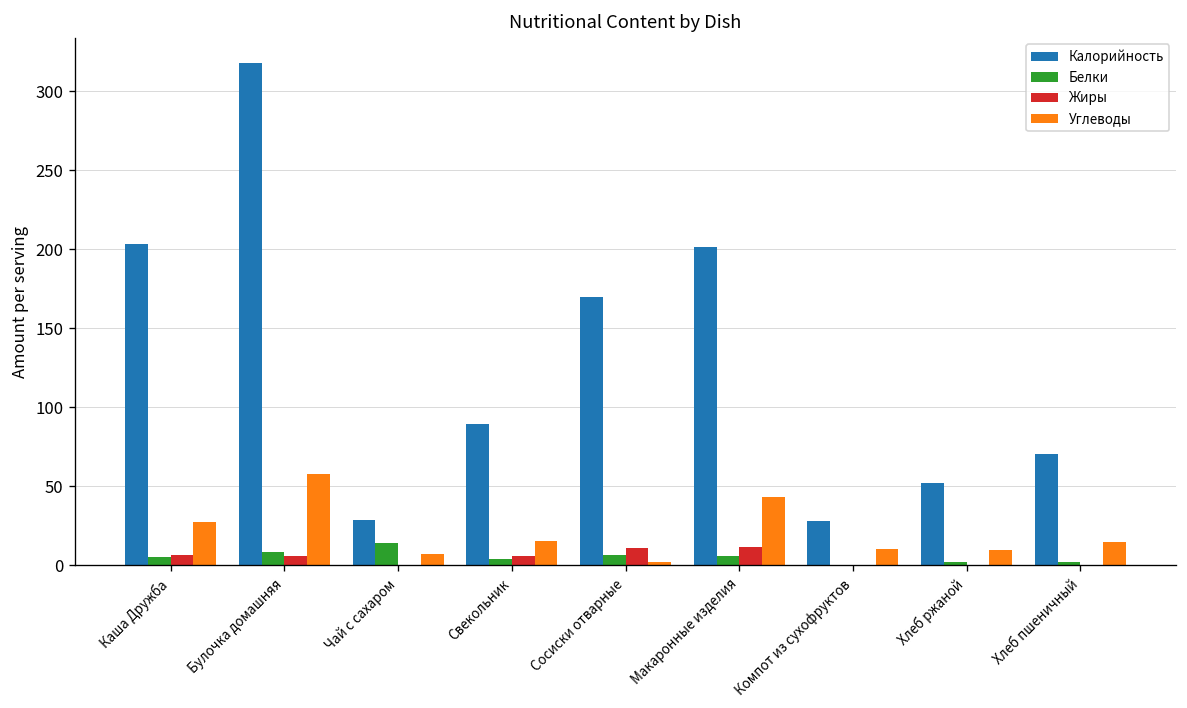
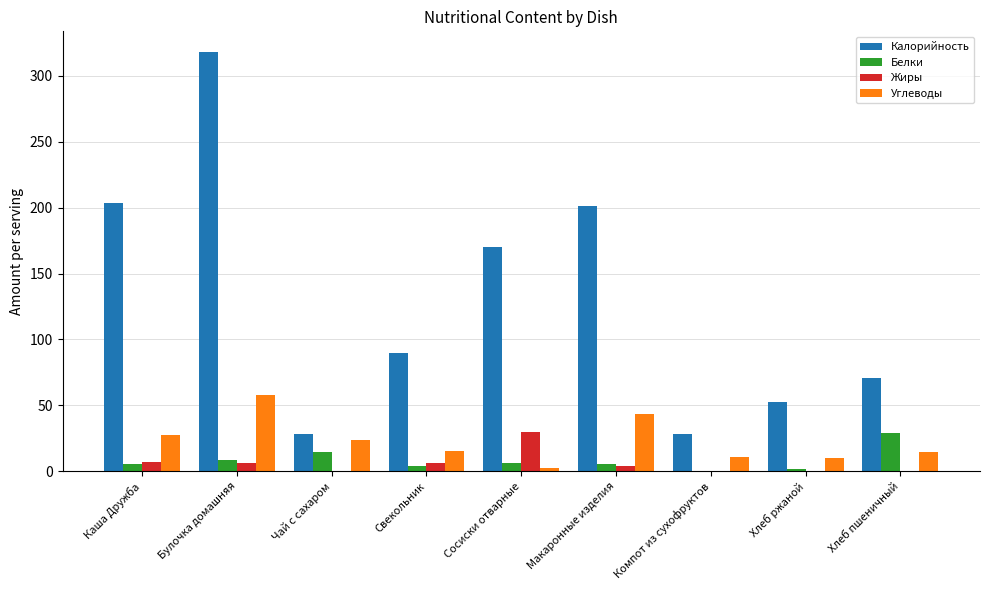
  {
    "Калорийность": {
      "Каша Дружба": 204,
      "Булочка домашняя": 318,
      "Чай с сахаром": 28,
      "Свекольник": 90,
      "Сосиски отварные": 170,
      "Макаронные изделия": 201,
      "Компот из сухофруктов": 28,
      "Хлеб ржаной": 52,
      "Хлеб пшеничный": 71
    },
    "Белки": {
      "Каша Дружба": 5,
      "Булочка домашняя": 8,
      "Чай с сахаром": 14,
      "Свекольник": 4,
      "Сосиски отварные": 6,
      "Макаронные изделия": 6,
      "Хлеб ржаной": 2,
-     "Хлеб пшеничный": 2
+     "Хлеб пшеничный": 29
    },
    "Жиры": {
      "Каша Дружба": 7,
      "Булочка домашняя": 6,
      "Чай с сахаром": 0,
      "Свекольник": 6,
-     "Сосиски отварные": 11,
-     "Макаронные изделия": 11,
+     "Сосиски отварные": 30,
+     "Макаронные изделия": 4,
      "Компот из сухофруктов": 0
    },
    "Углеводы": {
      "Каша Дружба": 27,
      "Булочка домашняя": 58,
-     "Чай с сахаром": 7,
+     "Чай с сахаром": 23,
      "Свекольник": 16,
      "Сосиски отварные": 2,
      "Макаронные изделия": 44,
      "Компот из сухофруктов": 11,
      "Хлеб ржаной": 10,
      "Хлеб пшеничный": 15
    }
  }
